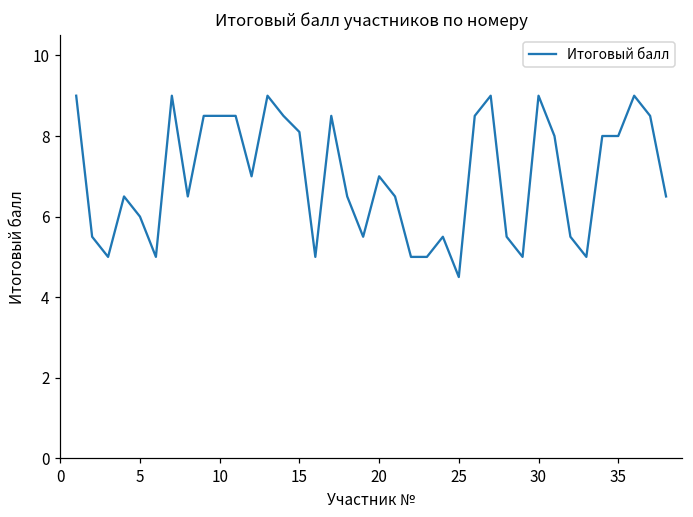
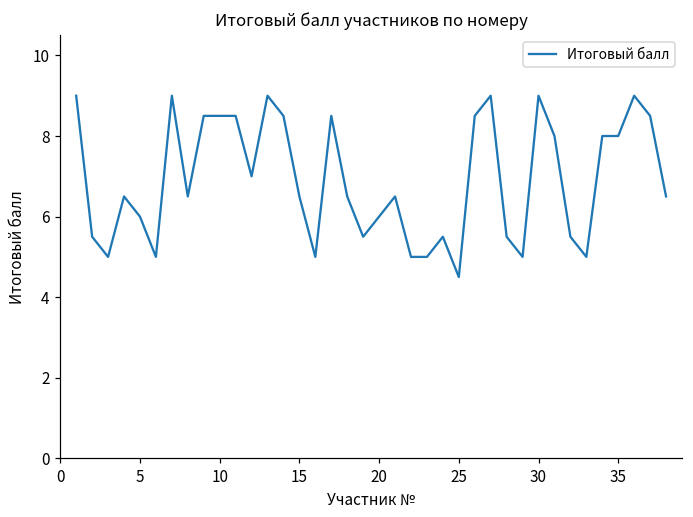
  {
    "5": 6.0,
    "10": 8.5,
-   "15": 8.1,
-   "20": 7,
+   "15": 6.5,
+   "20": 6,
    "25": 4.5,
    "30": 9.0,
    "35": 8.0
  }
